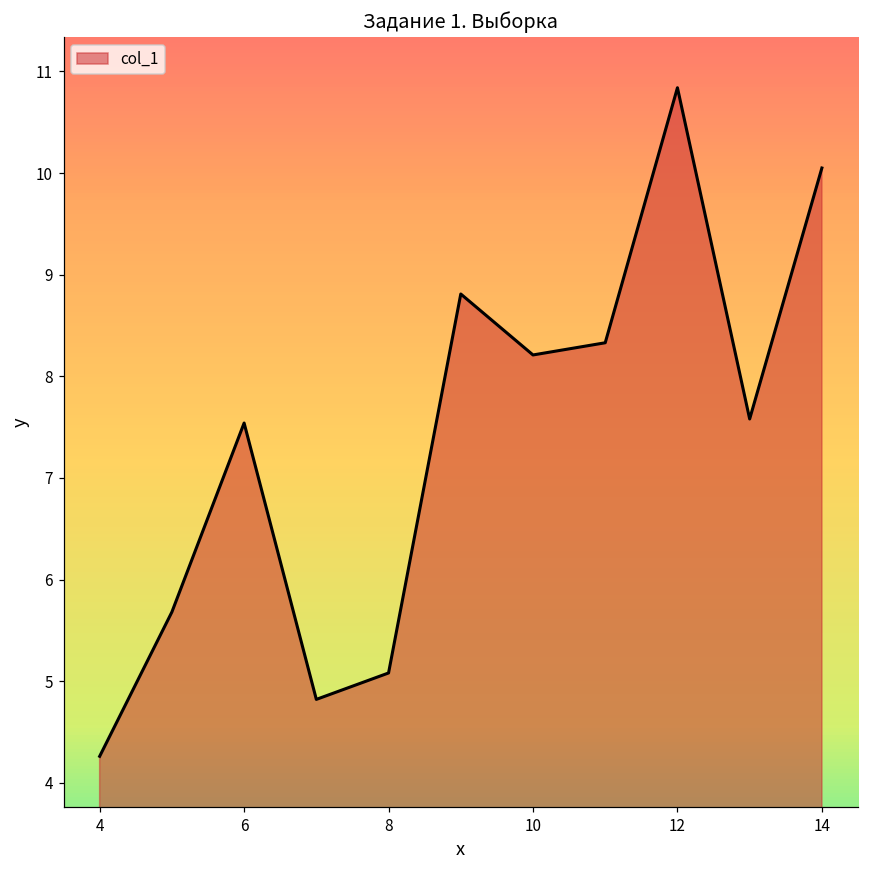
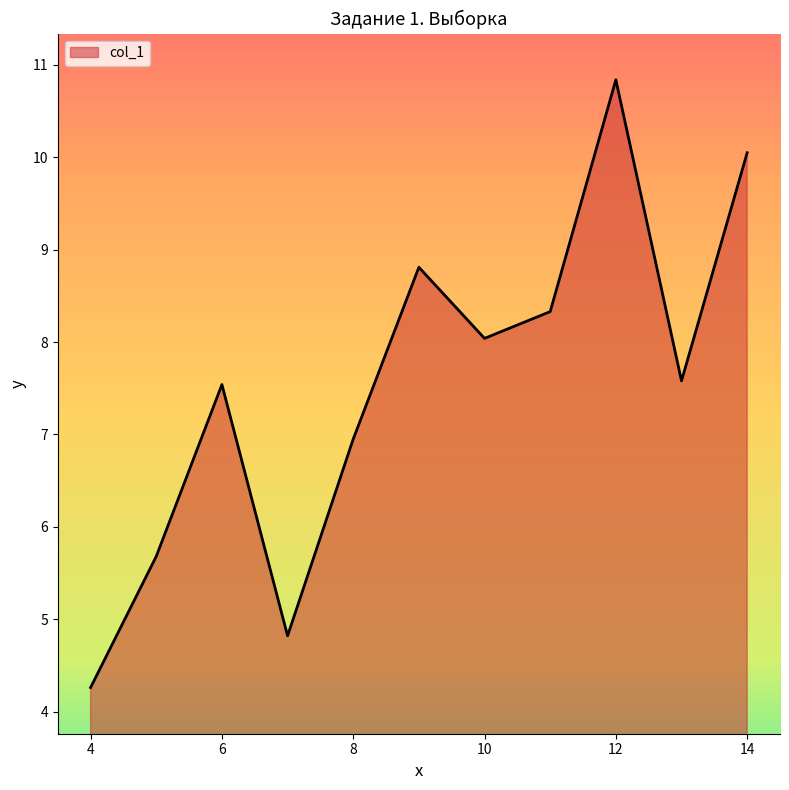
  {
    "4": 4.3,
    "6": 7.5,
-   "8": 5.1,
-   "10": 8.2,
+   "8": 7.0,
+   "10": 8.0,
    "12": 10.8,
    "14": 10.1
  }
